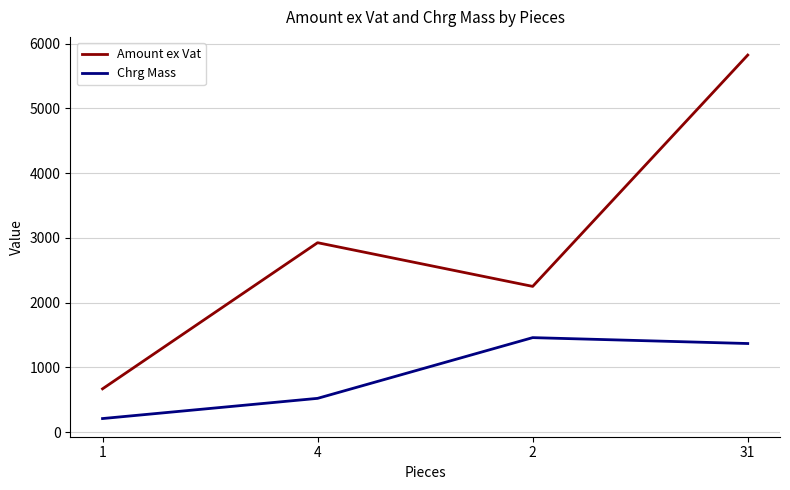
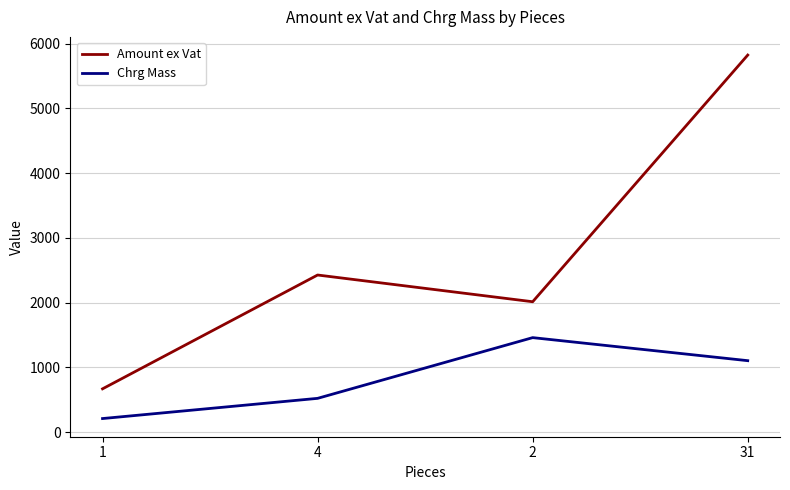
  {
    "Amount ex Vat": {
      "1": 700,
-     "4": 2900,
-     "2": 2300,
+     "4": 2400,
+     "2": 2000,
      "31": 5800
    },
    "Chrg Mass": {
      "1": 200,
      "4": 500,
      "2": 1500,
-     "31": 1400
+     "31": 1100
    }
  }
